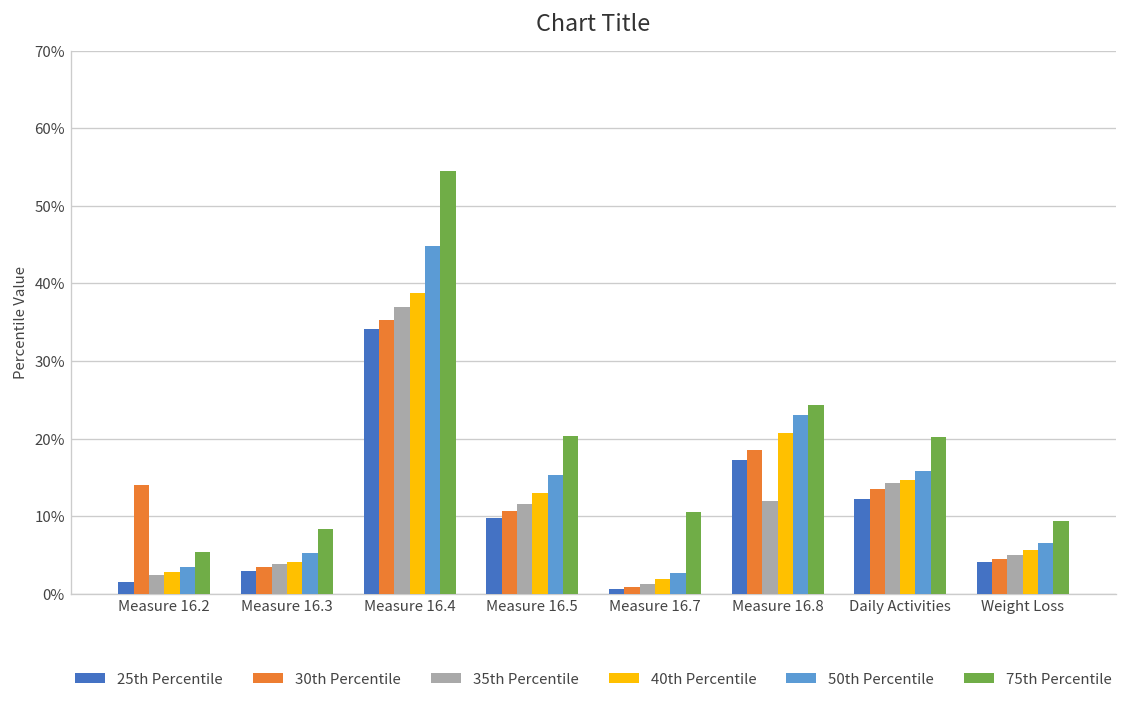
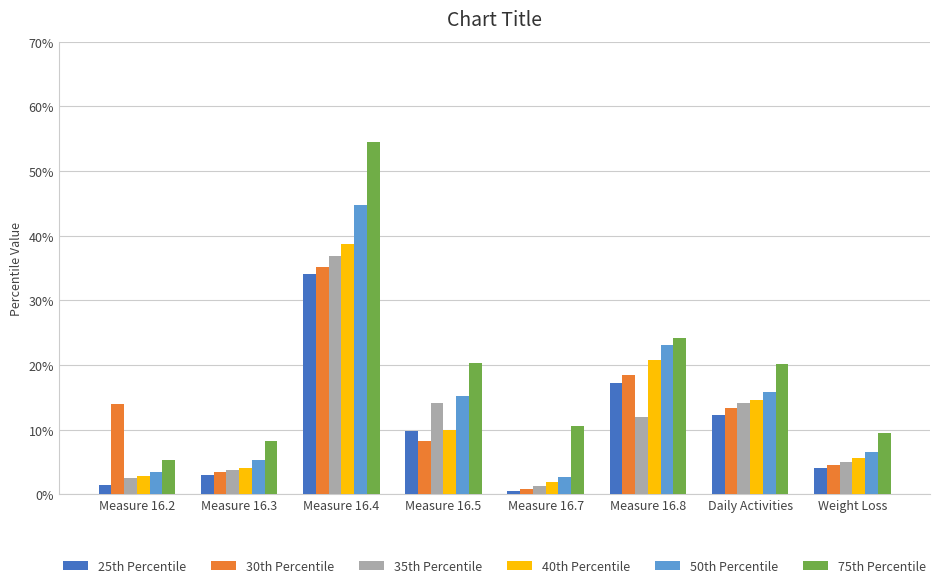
  {
    "30th Percentile": {
      "Measure 16.2": "14%",
      "Measure 16.3": "3%",
      "Measure 16.4": "35%",
-     "Measure 16.5": "11%",
+     "Measure 16.5": "8%",
      "Measure 16.7": "1%",
      "Measure 16.8": "18%",
      "Daily Activities": "13%",
      "Weight Loss": "4%"
    },
    "35th Percentile": {
      "Measure 16.2": "2%",
      "Measure 16.3": "4%",
      "Measure 16.4": "37%",
-     "Measure 16.5": "12%",
+     "Measure 16.5": "14%",
      "Measure 16.7": "1%",
      "Measure 16.8": "12%",
      "Daily Activities": "14%",
      "Weight Loss": "5%"
    },
    "40th Percentile": {
      "Measure 16.2": "3%",
      "Measure 16.3": "4%",
      "Measure 16.4": "39%",
-     "Measure 16.5": "13%",
+     "Measure 16.5": "10%",
      "Measure 16.7": "2%",
      "Measure 16.8": "21%",
      "Daily Activities": "15%",
      "Weight Loss": "6%"
    },
    "75th Percentile": {
      "Measure 16.2": "5%",
      "Measure 16.3": "8%",
      "Measure 16.4": "54%",
      "Measure 16.5": "20%",
      "Measure 16.7": "11%",
      "Measure 16.8": "24%",
      "Daily Activities": "20%",
      "Weight Loss": "9%"
    }
  }
